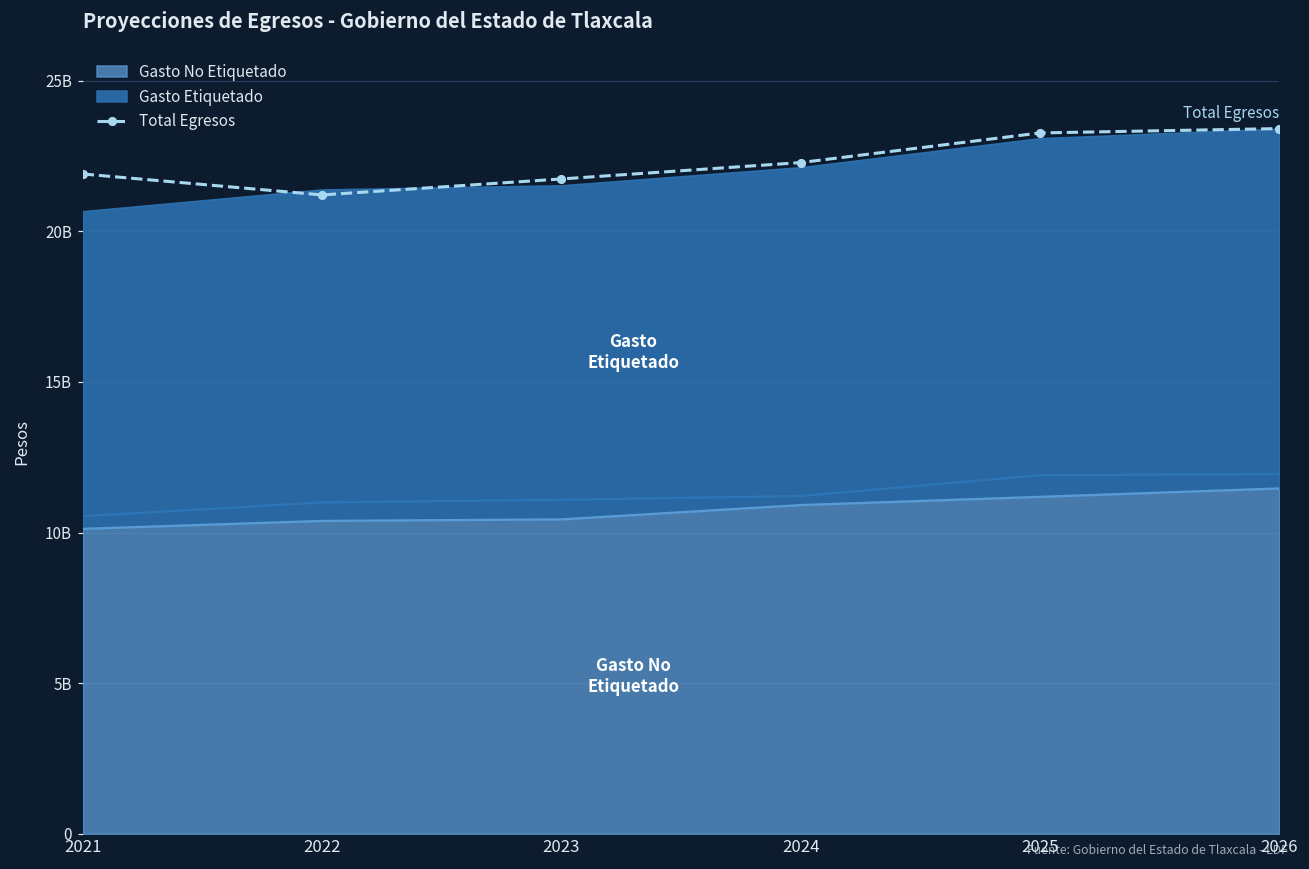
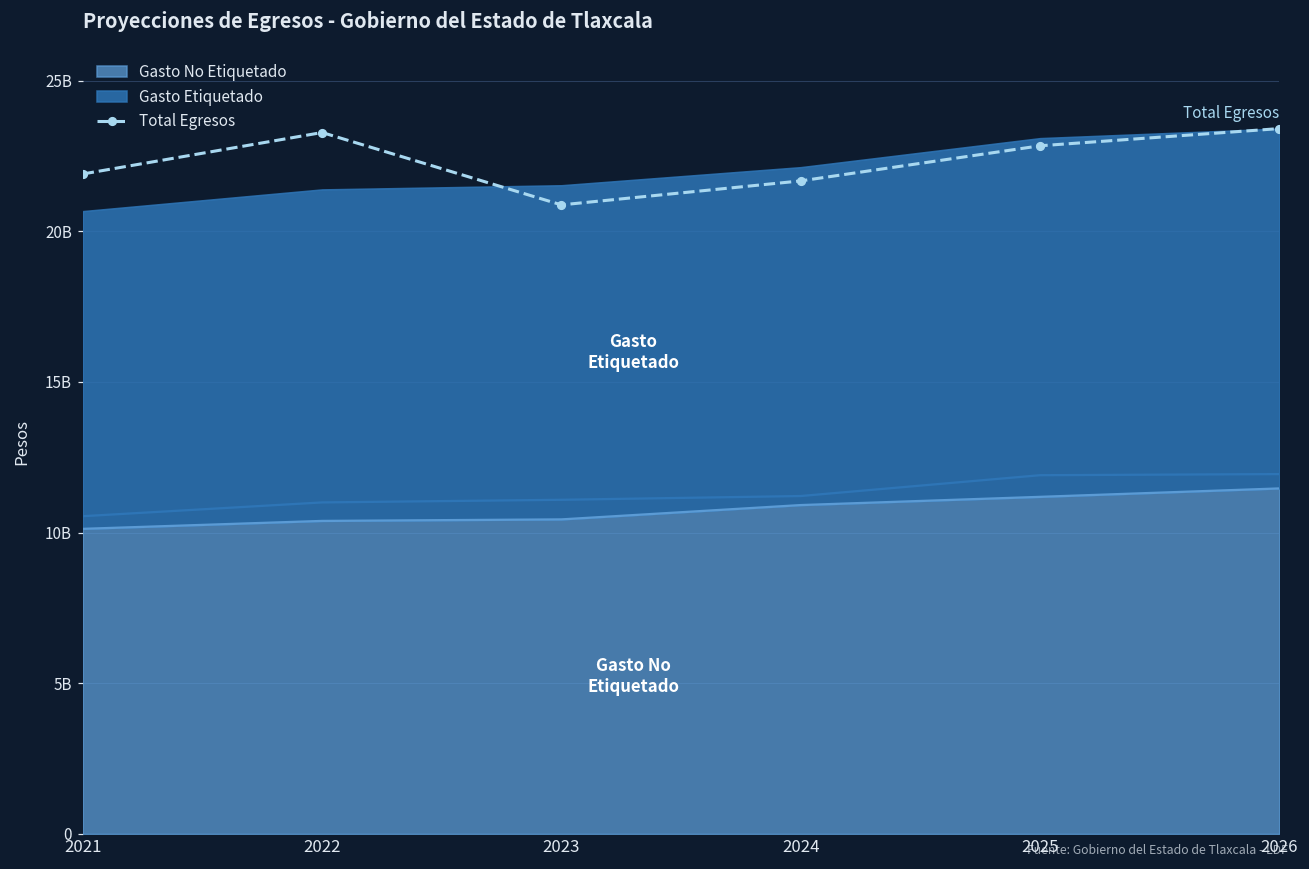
  {
    "Total Egresos": {
      "2021": 21900000000,
-     "2022": 21200000000,
-     "2023": 21700000000,
-     "2024": 22300000000,
-     "2025": 23300000000
+     "2022": 23300000000,
+     "2023": 20900000000,
+     "2024": 21700000000,
+     "2025": 22800000000
    }
  }
